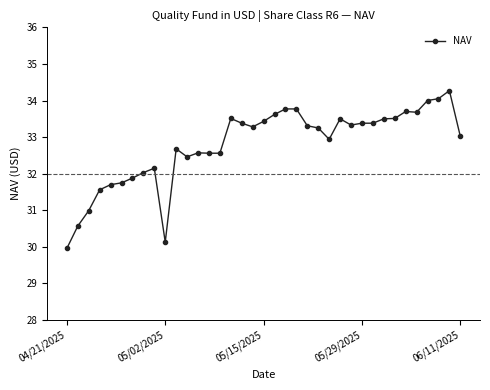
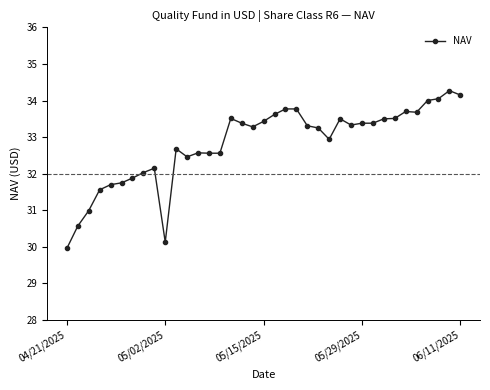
  {
    "04/21/2025": 30.0,
    "05/02/2025": 30.1,
    "05/15/2025": 33.4,
    "05/29/2025": 33.4,
-   "06/11/2025": 33.0
+   "06/11/2025": 34.2
  }
